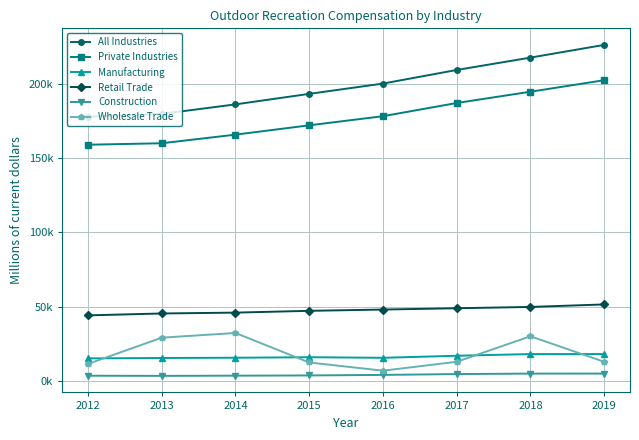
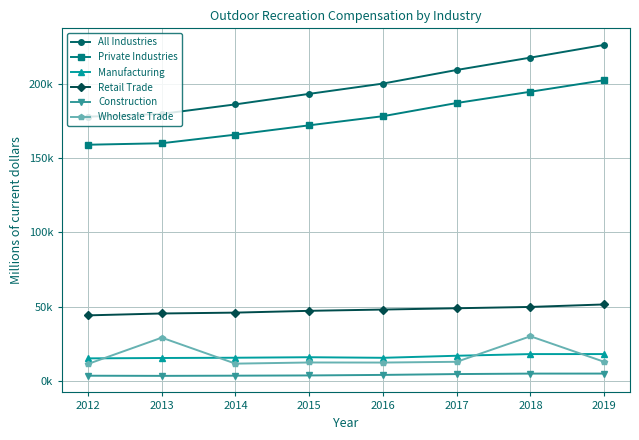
  {
    "Wholesale Trade": {
      "2012": 11000,
      "2013": 29000,
-     "2014": 32000,
+     "2014": 12000,
      "2015": 12000,
-     "2016": 7000,
+     "2016": 12000,
      "2017": 13000,
      "2018": 30000,
      "2019": 13000
    }
  }
